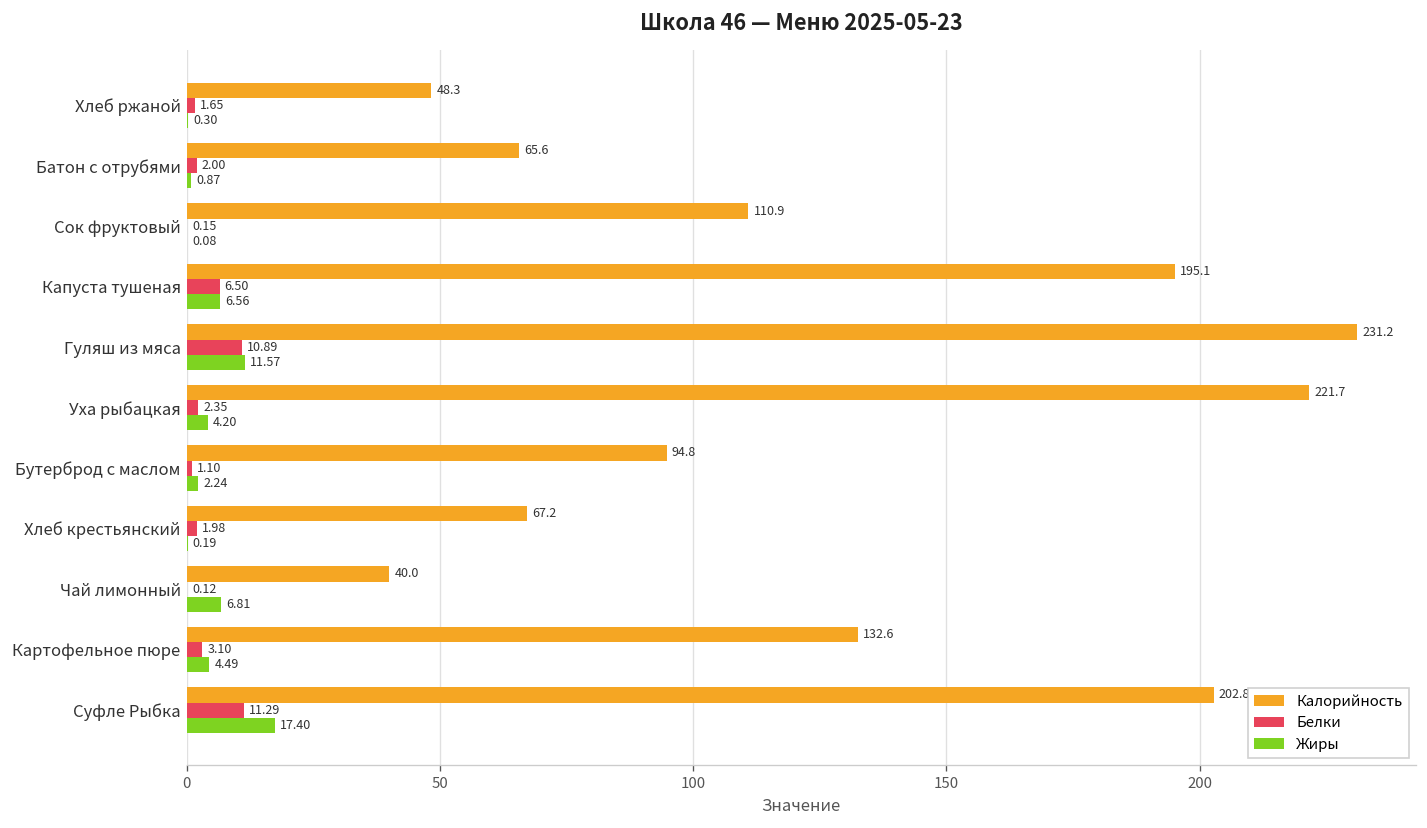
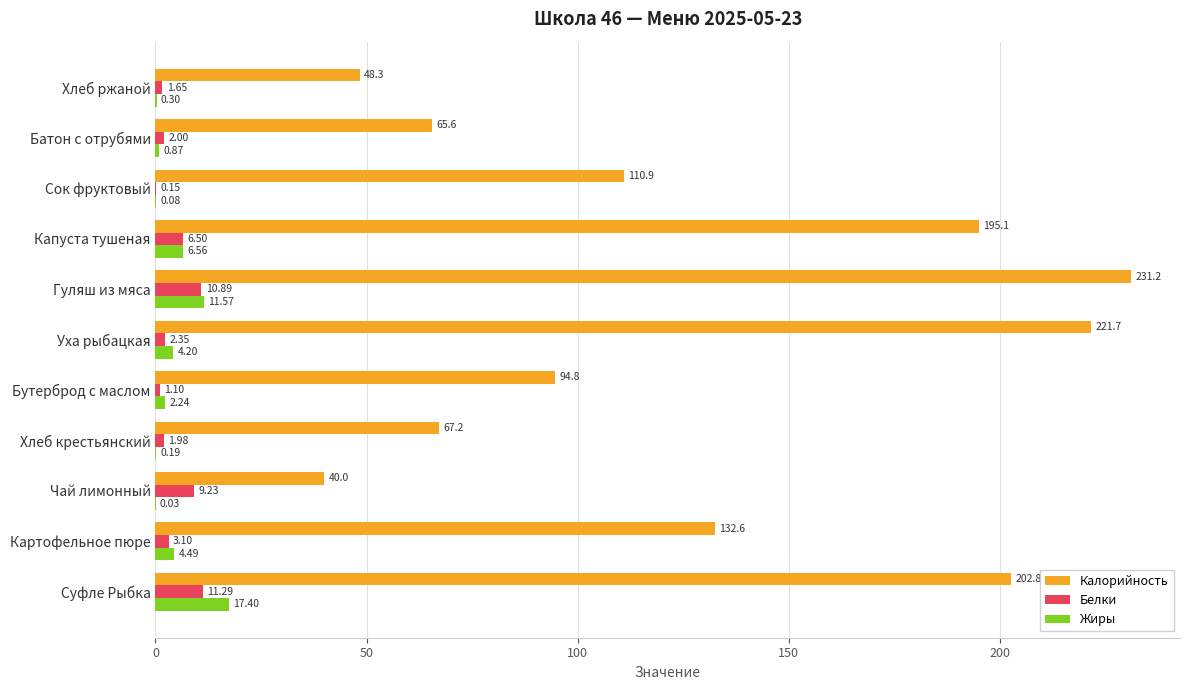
  {
    "Калорийность": {
      "Хлеб ржаной": 48.3,
      "Батон с отрубями": 65.6,
      "Сок фруктовый": 110.9,
      "Капуста тушеная": 195.1,
      "Гуляш из мяса": 231.2,
      "Уха рыбацкая": 221.7,
      "Бутерброд с маслом": 94.8,
      "Хлеб крестьянский": 67.2,
      "Чай лимонный": 40.0,
      "Картофельное пюре": 132.6
    },
    "Белки": {
      "Хлеб ржаной": 1.65,
      "Батон с отрубями": 2.00,
      "Сок фруктовый": 0.15,
      "Капуста тушеная": 6.50,
      "Гуляш из мяса": 10.89,
      "Уха рыбацкая": 2.35,
      "Бутерброд с маслом": 1.10,
      "Хлеб крестьянский": 1.98,
-     "Чай лимонный": 0.12,
+     "Чай лимонный": 9.23,
      "Картофельное пюре": 3.10,
      "Суфле Рыбка": 11.29
    },
    "Жиры": {
      "Хлеб ржаной": 0.30,
      "Батон с отрубями": 0.87,
      "Сок фруктовый": 0.08,
      "Капуста тушеная": 6.56,
      "Гуляш из мяса": 11.57,
      "Уха рыбацкая": 4.20,
      "Бутерброд с маслом": 2.24,
      "Хлеб крестьянский": 0.19,
-     "Чай лимонный": 6.81,
+     "Чай лимонный": 0.03,
      "Картофельное пюре": 4.49,
      "Суфле Рыбка": 17.40
    }
  }
